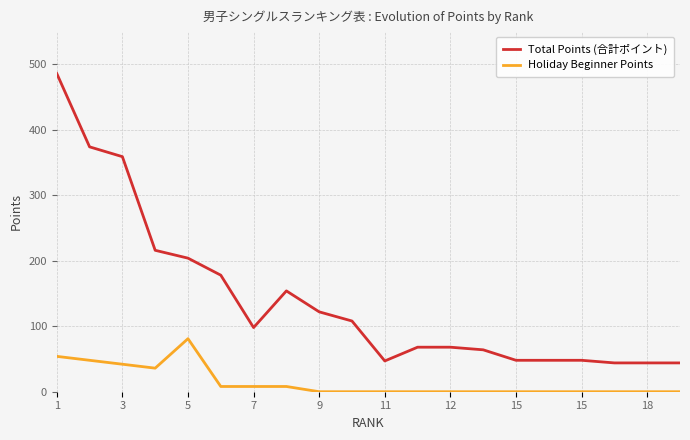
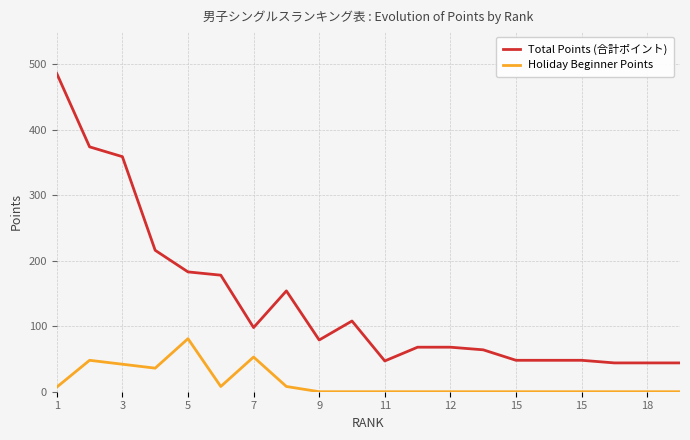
  {
    "Total Points (合計ポイント)": {
      "1": 490,
      "3": 360,
-     "5": 200,
+     "5": 180,
      "7": 100,
-     "9": 120,
+     "9": 80,
      "11": 50
    },
    "Holiday Beginner Points": {
-     "1": 50,
+     "1": 10,
      "3": 40,
      "5": 80,
-     "7": 10,
+     "7": 50,
      "9": 0,
      "11": 0
    }
  }
